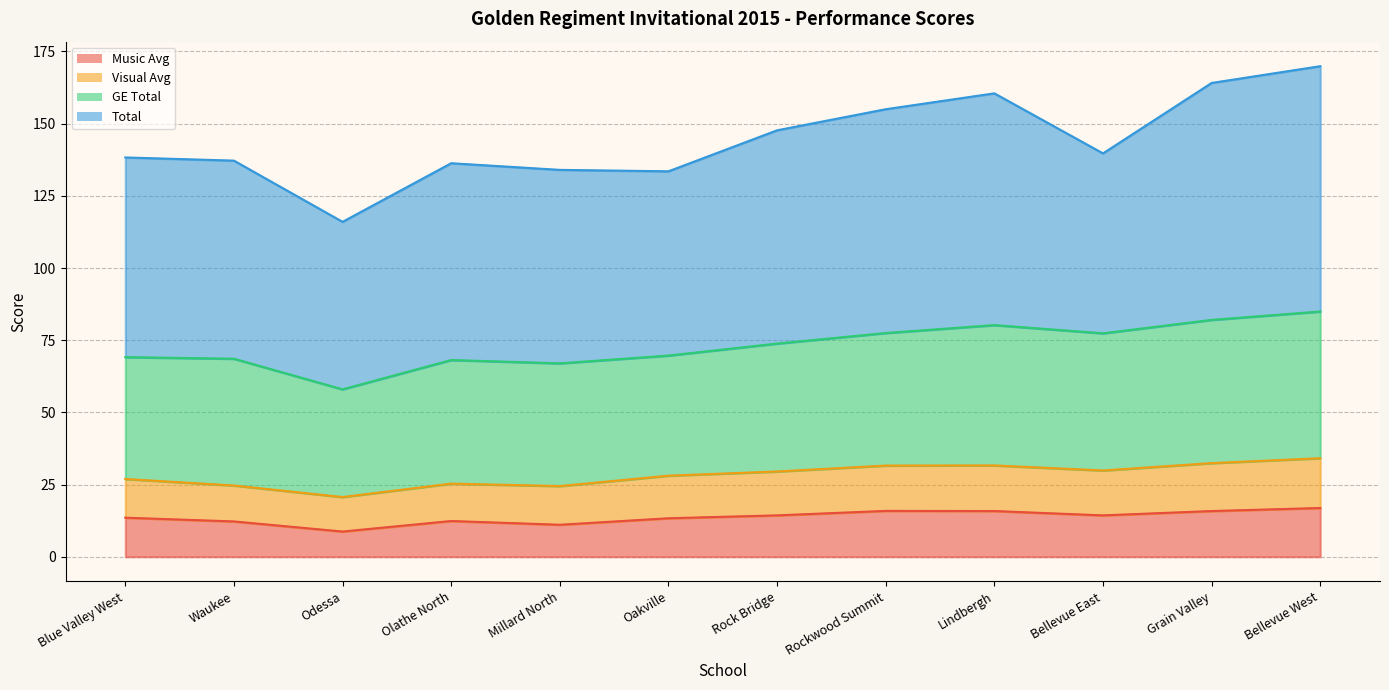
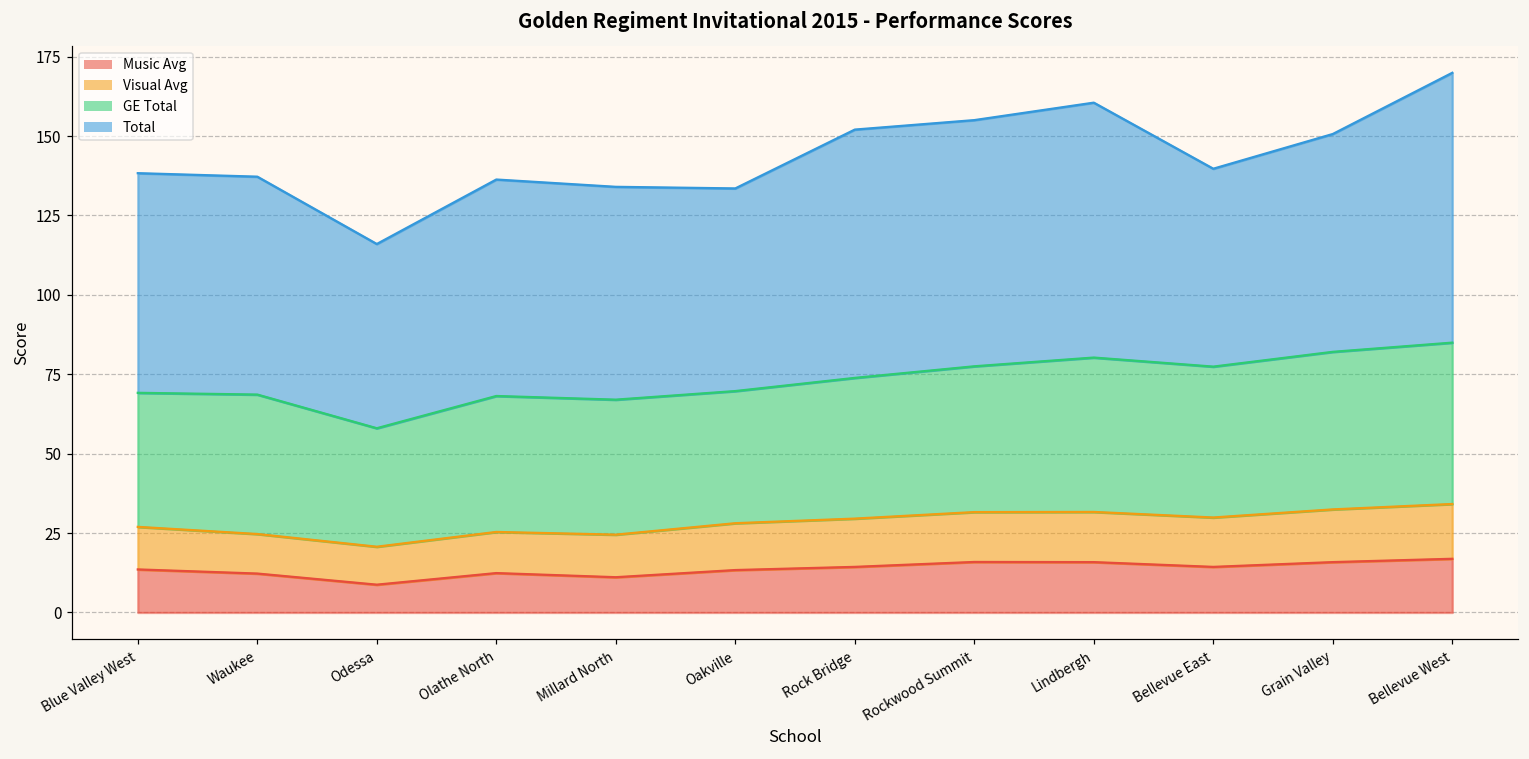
  {
    "Music Avg": {
      "Blue Valley West": 14,
      "Waukee": 12,
      "Odessa": 9,
      "Olathe North": 12,
      "Millard North": 11,
      "Oakville": 13,
      "Rock Bridge": 14,
      "Rockwood Summit": 16,
      "Lindbergh": 16,
      "Bellevue East": 14,
      "Grain Valley": 16,
      "Bellevue West": 17
    },
    "Visual Avg": {
      "Blue Valley West": 13,
      "Waukee": 12,
      "Odessa": 12,
      "Olathe North": 13,
      "Millard North": 13,
      "Oakville": 15,
      "Rock Bridge": 15,
      "Rockwood Summit": 16,
      "Lindbergh": 16,
      "Bellevue East": 16,
      "Grain Valley": 17,
      "Bellevue West": 17
    },
    "GE Total": {
      "Blue Valley West": 42,
      "Waukee": 44,
      "Odessa": 37,
      "Olathe North": 43,
      "Millard North": 43,
      "Oakville": 42,
      "Rock Bridge": 44,
      "Rockwood Summit": 46,
      "Lindbergh": 49,
      "Bellevue East": 48,
      "Grain Valley": 50,
      "Bellevue West": 51
    },
    "Total": {
      "Blue Valley West": 69,
      "Waukee": 69,
      "Odessa": 58,
      "Olathe North": 68,
      "Millard North": 67,
      "Oakville": 64,
-     "Rock Bridge": 74,
+     "Rock Bridge": 78,
      "Rockwood Summit": 78,
      "Lindbergh": 80,
      "Bellevue East": 62,
-     "Grain Valley": 82,
+     "Grain Valley": 69,
      "Bellevue West": 85
    }
  }
